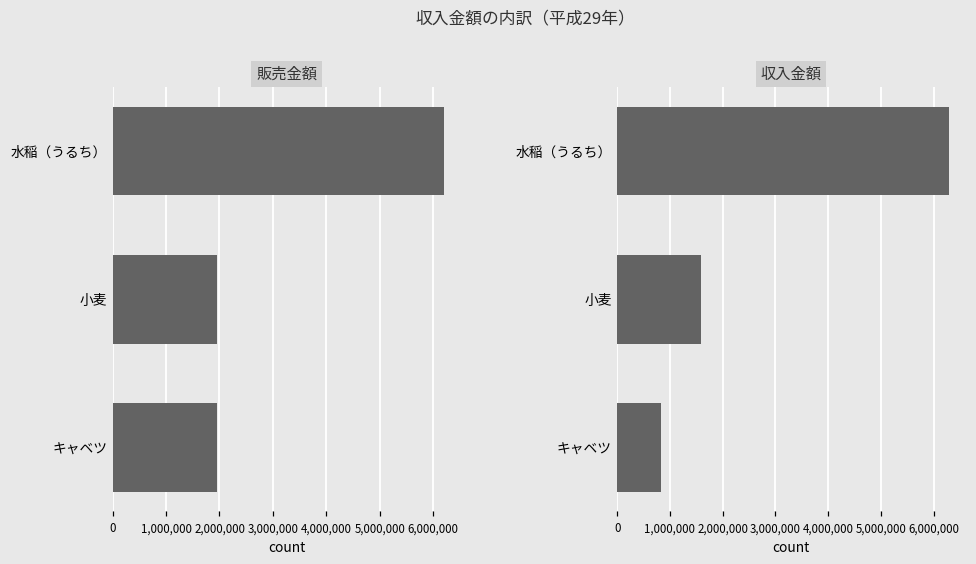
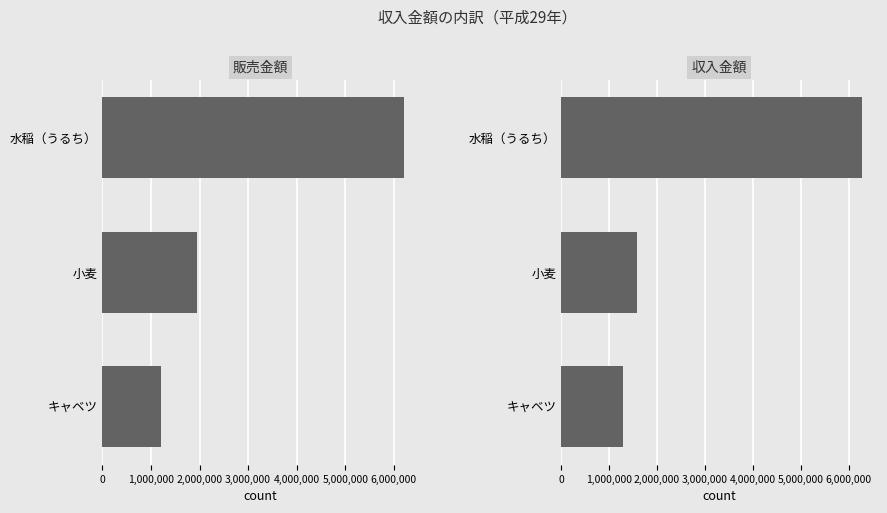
  {
    "販売金額": {
      "水稲（うるち）": "6,200,000",
      "小麦": "1,900,000",
-     "キャベツ": "2,000,000"
+     "キャベツ": "1,200,000"
    },
    "収入金額": {
      "水稲（うるち）": "6,300,000",
      "小麦": "1,600,000",
-     "キャベツ": "800,000"
+     "キャベツ": "1,300,000"
    }
  }
